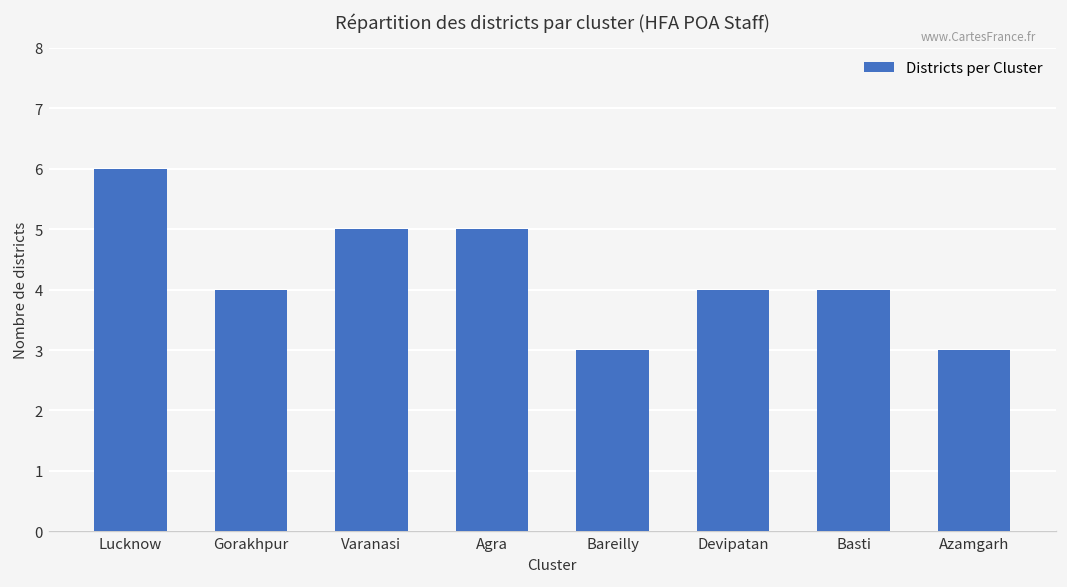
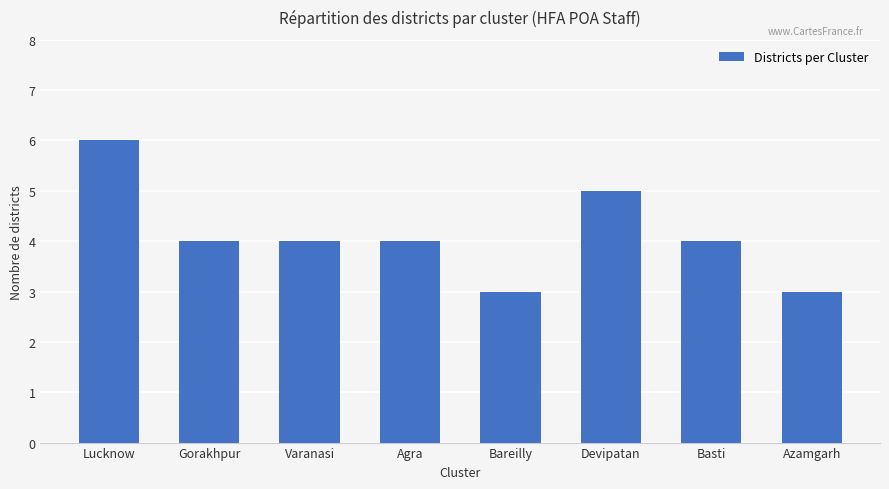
  {
    "Lucknow": 6,
    "Gorakhpur": 4,
-   "Varanasi": 5,
-   "Agra": 5,
+   "Varanasi": 4,
+   "Agra": 4,
    "Bareilly": 3,
-   "Devipatan": 4,
+   "Devipatan": 5,
    "Basti": 4,
    "Azamgarh": 3
  }
